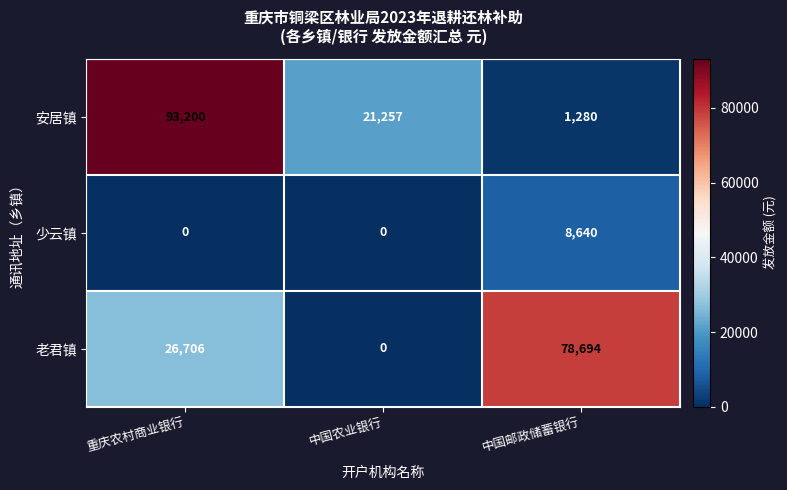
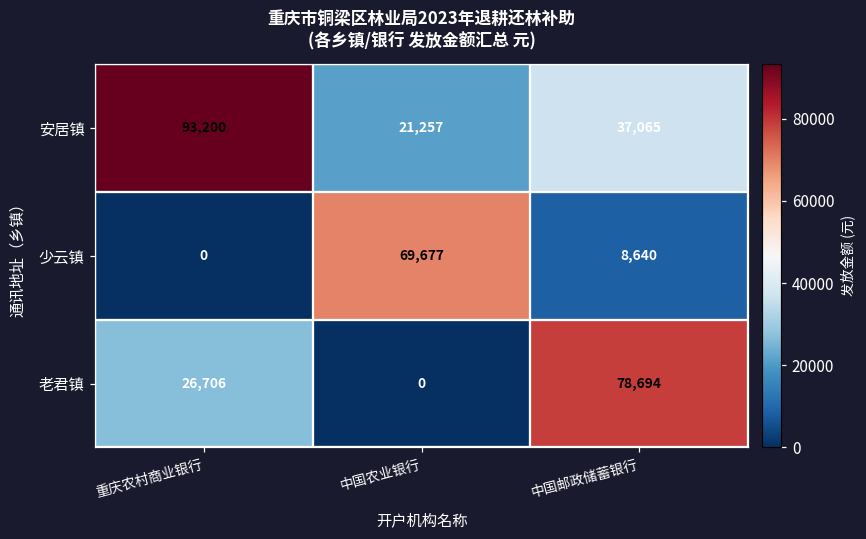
  {
    "安居镇": {
      "重庆农村商业银行": "93,200",
      "中国农业银行": "21,257",
-     "中国邮政储蓄银行": "1,280"
+     "中国邮政储蓄银行": "37,065"
    },
    "少云镇": {
      "重庆农村商业银行": "0",
-     "中国农业银行": "0",
+     "中国农业银行": "69,677",
      "中国邮政储蓄银行": "8,640"
    },
    "老君镇": {
      "重庆农村商业银行": "26,706",
      "中国农业银行": "0",
      "中国邮政储蓄银行": "78,694"
    }
  }
